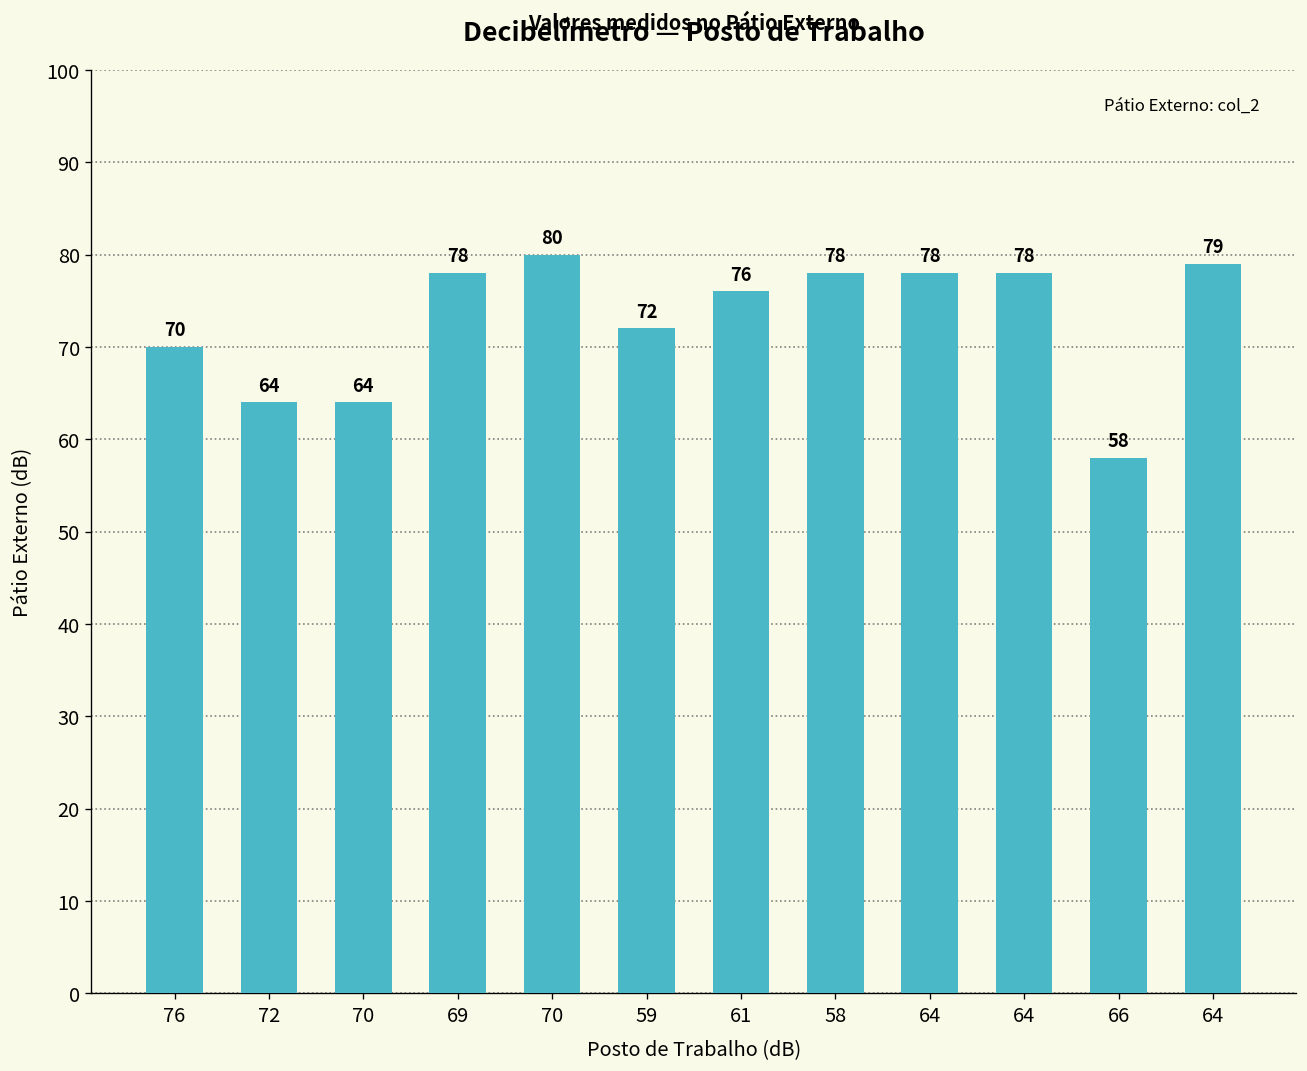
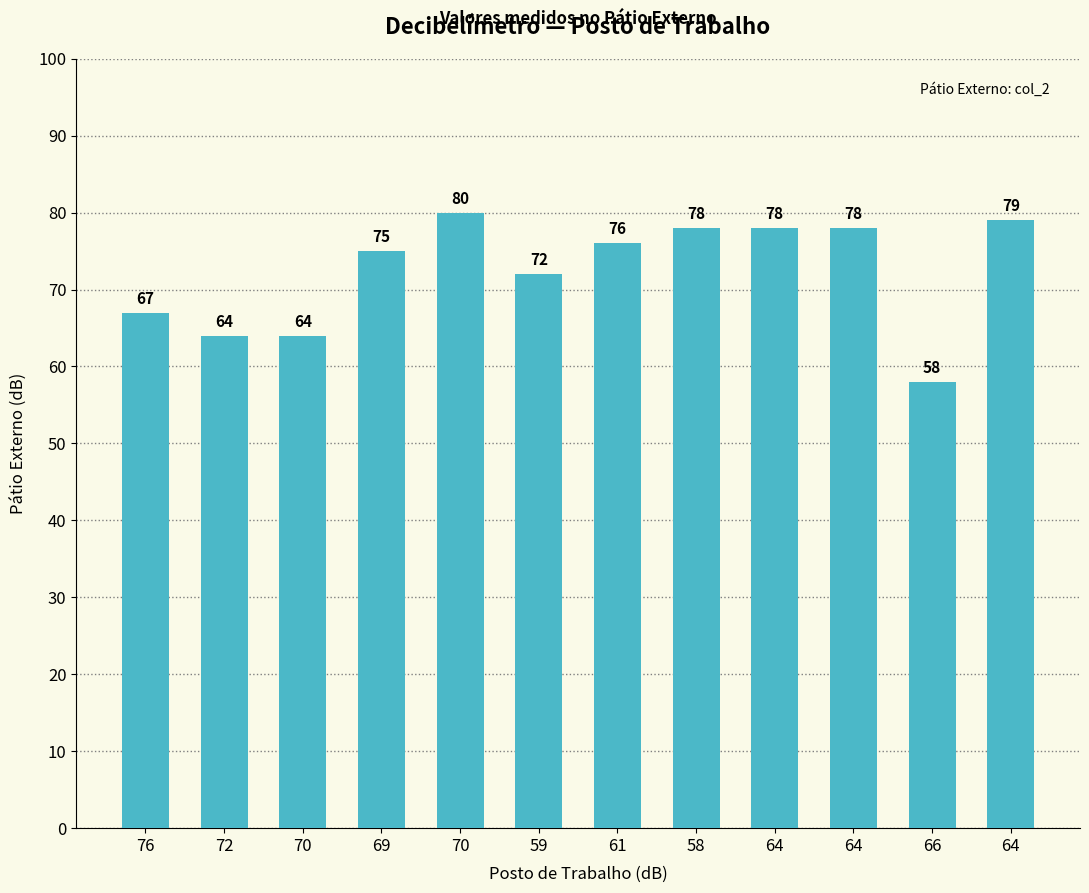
  {
-   "76": 70,
+   "76": 67,
    "72": 64,
-   "69": 78,
+   "69": 75,
    "59": 72,
    "61": 76,
    "58": 78,
    "66": 58
  }
